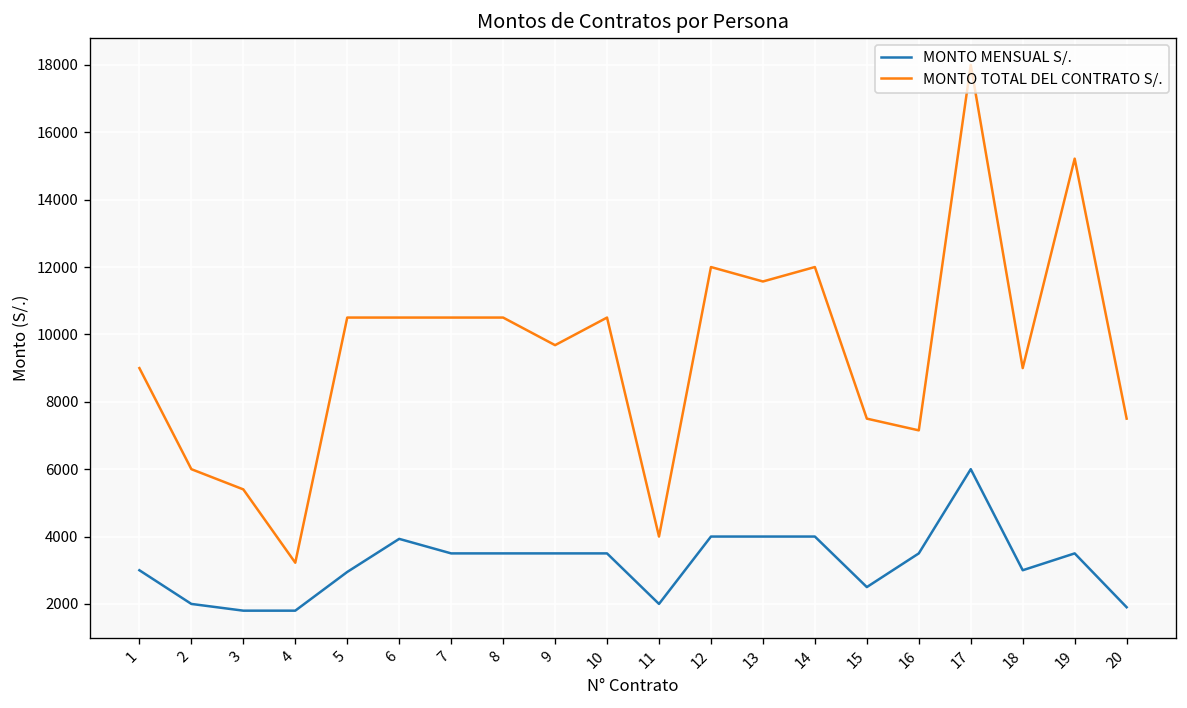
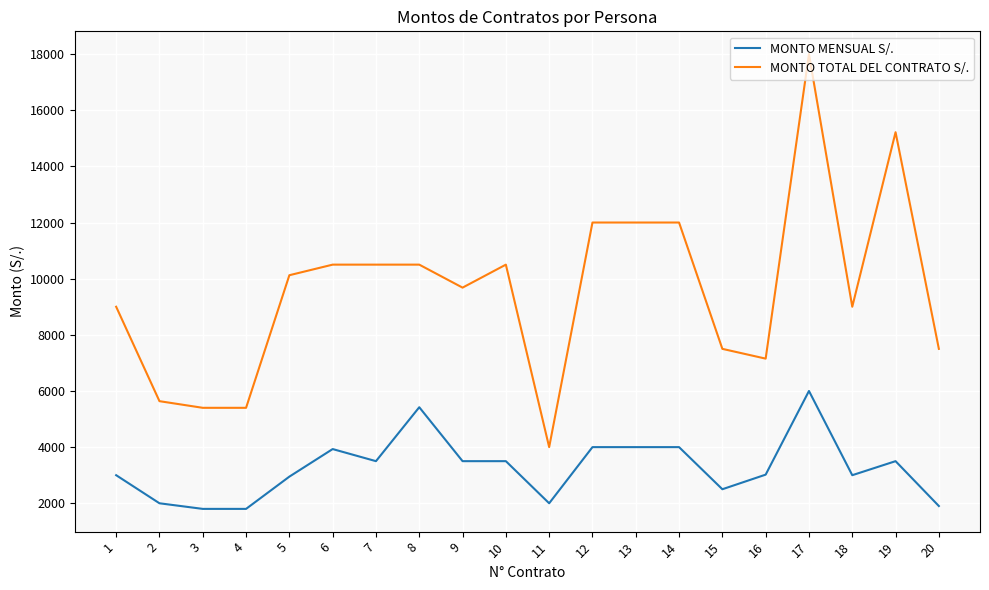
  {
    "MONTO MENSUAL S/.": {
      "1": 3000,
      "2": 2000,
      "3": 1800,
      "4": 1800,
      "5": 2900,
      "6": 3900,
      "7": 3500,
-     "8": 3500,
+     "8": 5400,
      "9": 3500,
      "10": 3500,
      "11": 2000,
      "12": 4000,
      "13": 4000,
      "14": 4000,
      "15": 2500,
-     "16": 3500,
+     "16": 3000,
      "17": 6000,
      "18": 3000,
      "19": 3500,
      "20": 1900
    },
    "MONTO TOTAL DEL CONTRATO S/.": {
      "1": 9000,
-     "2": 6000,
+     "2": 5600,
      "3": 5400,
-     "4": 3200,
-     "5": 10500,
+     "4": 5400,
+     "5": 10100,
      "6": 10500,
      "7": 10500,
      "8": 10500,
      "9": 9700,
      "10": 10500,
      "11": 4000,
      "12": 12000,
-     "13": 11600,
+     "13": 12000,
      "14": 12000,
      "15": 7500,
      "16": 7200,
      "18": 9000,
      "19": 15200,
      "20": 7500
    }
  }
